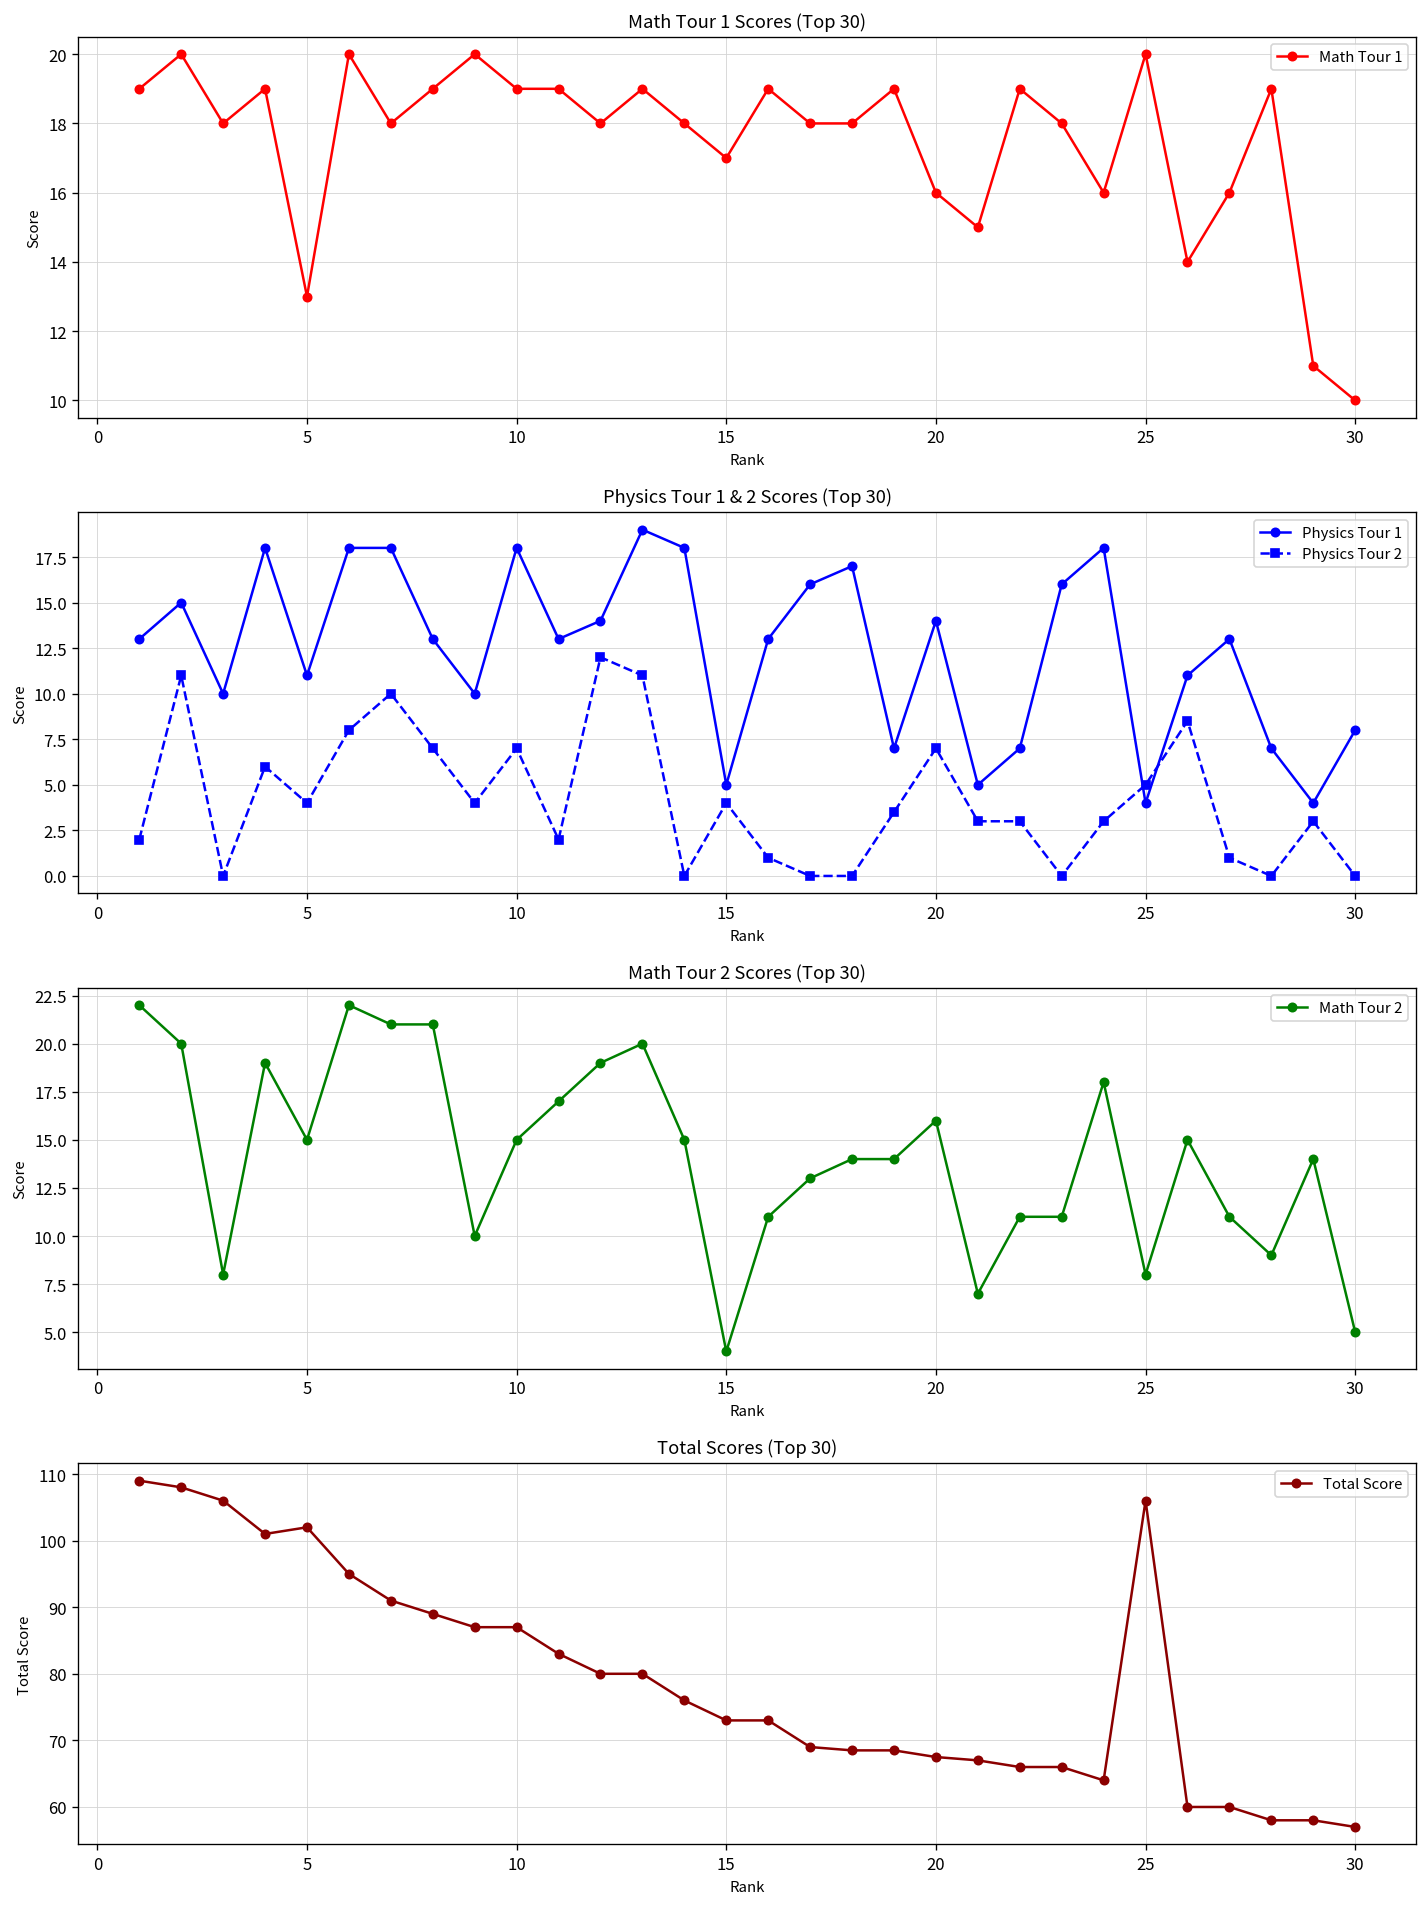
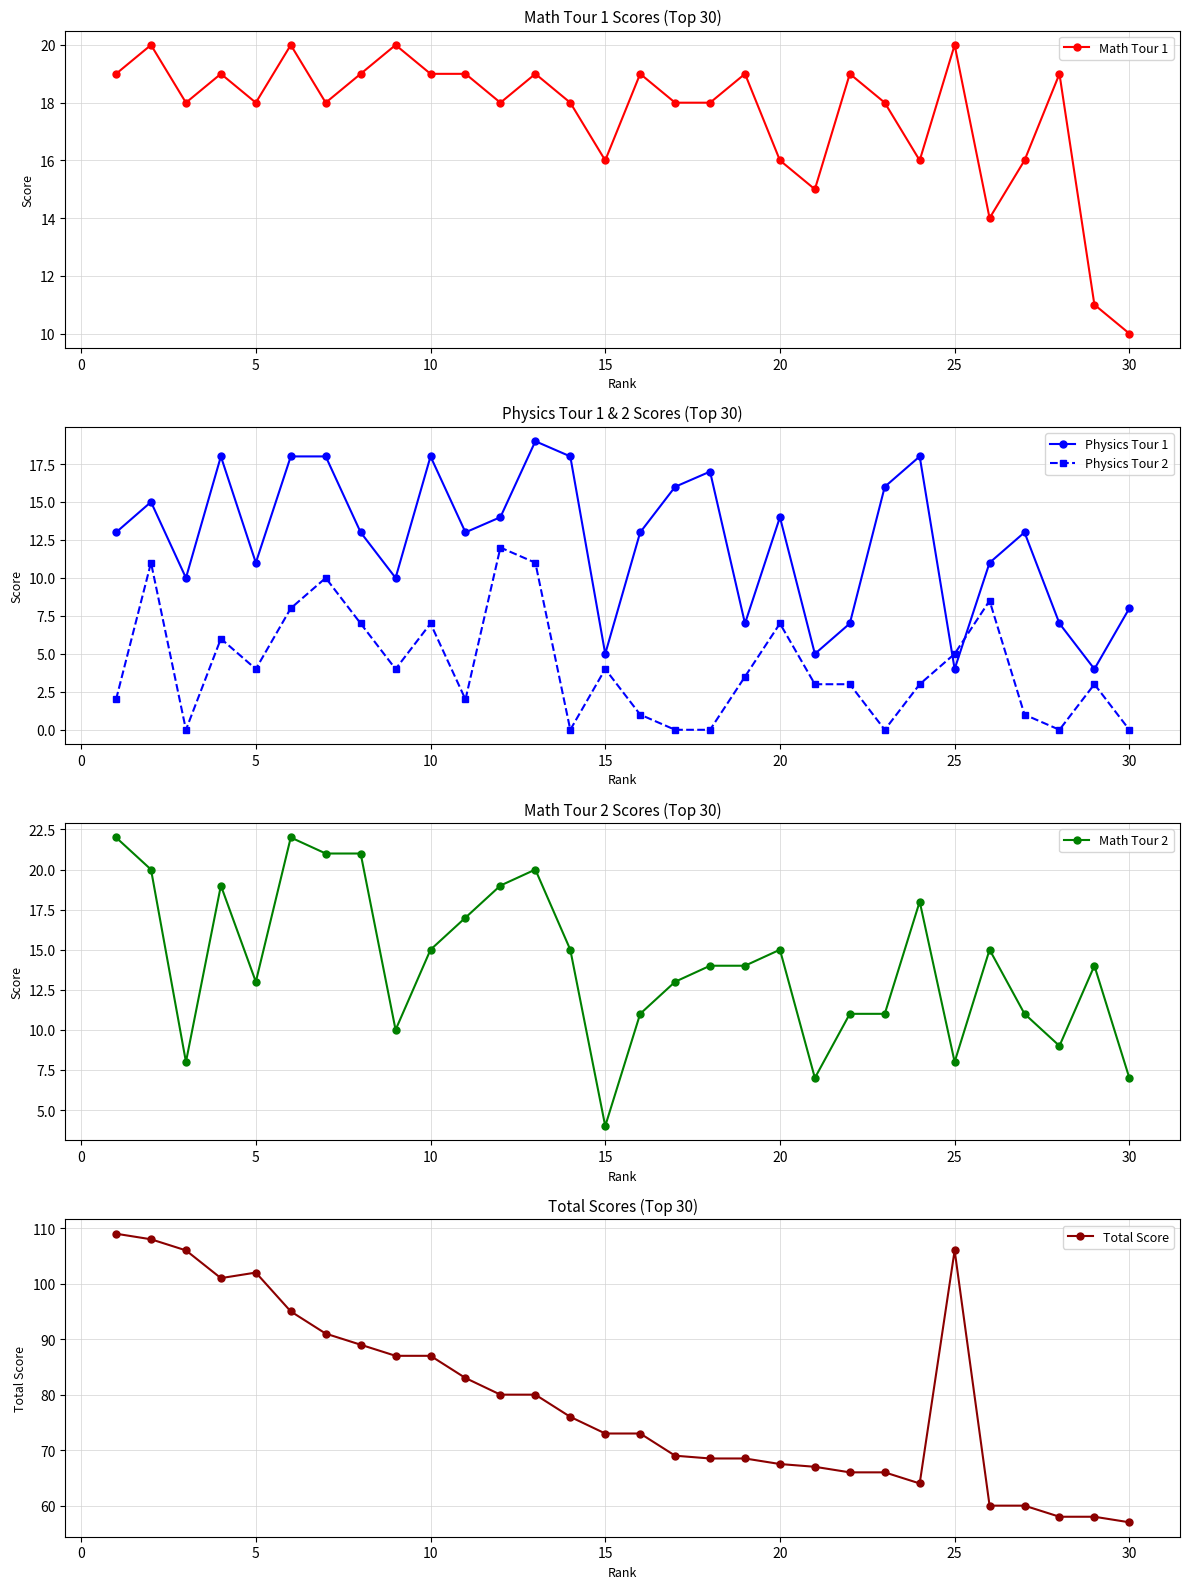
  {
    "Math Tour 1 Scores (Top 30)": {
-     "5": 13,
+     "5": 18,
      "10": 19,
-     "15": 17,
+     "15": 16,
      "20": 16,
      "25": 20,
      "30": 10
    },
    "Math Tour 2 Scores (Top 30)": {
-     "5": 15,
+     "5": 13,
      "10": 15,
      "15": 4,
-     "20": 16,
+     "20": 15,
      "25": 8,
-     "30": 5
+     "30": 7
    },
    "Total Scores (Top 30)": {
      "5": 102,
      "10": 87,
      "15": 73,
      "20": 68,
      "25": 106,
      "30": 57
    }
  }
